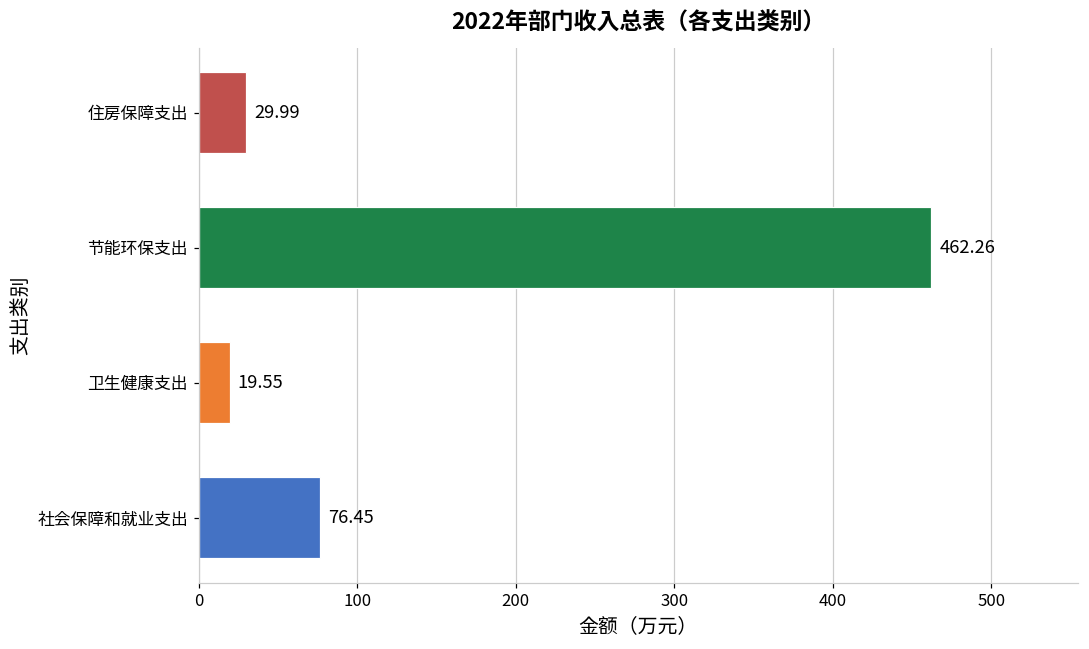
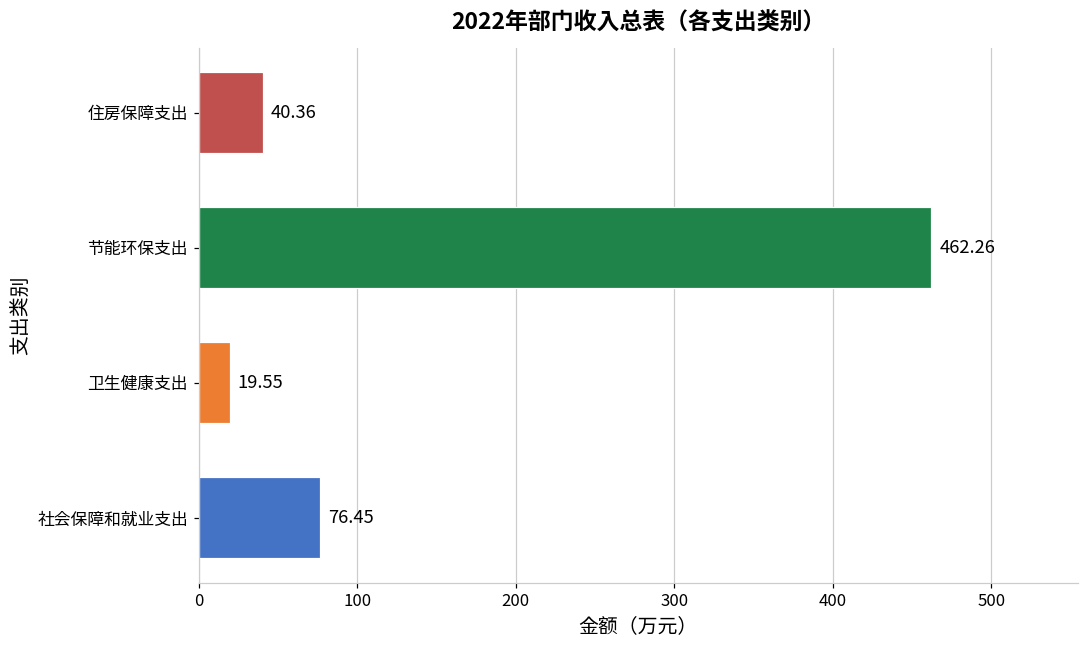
  {
-   "住房保障支出": 29.99,
+   "住房保障支出": 40.36,
    "节能环保支出": 462.26,
    "卫生健康支出": 19.55,
    "社会保障和就业支出": 76.45
  }
